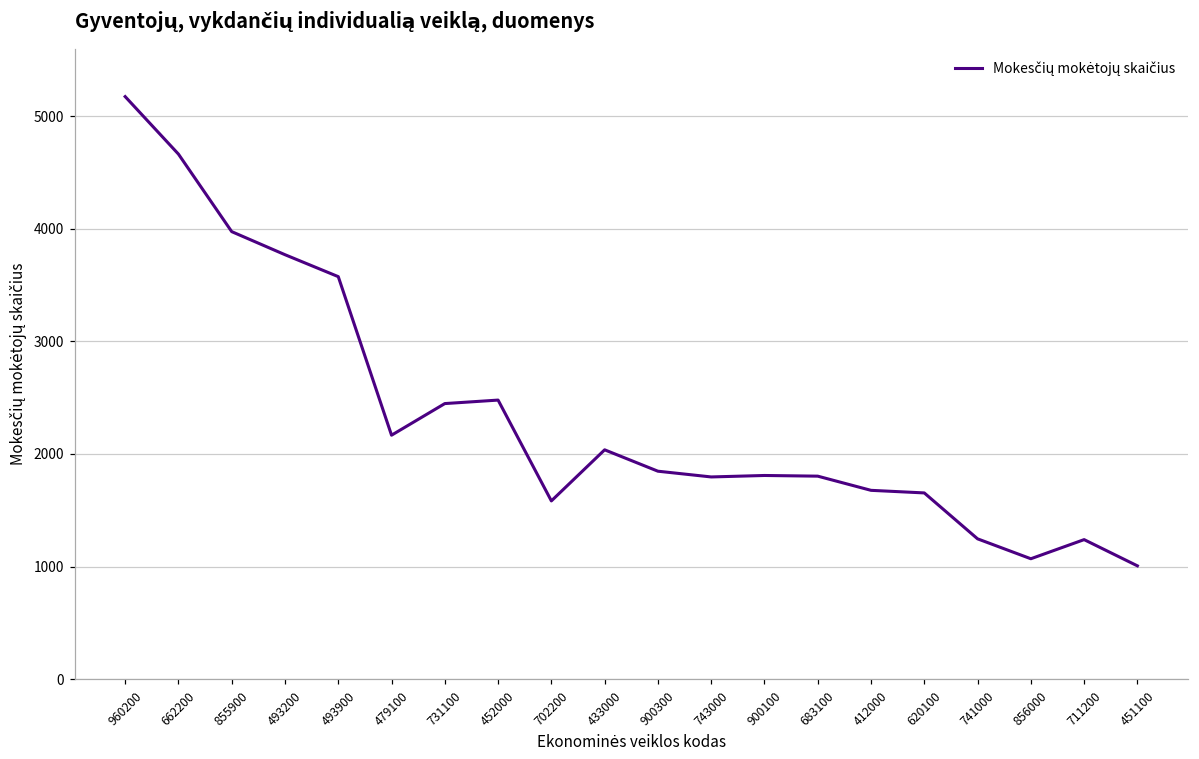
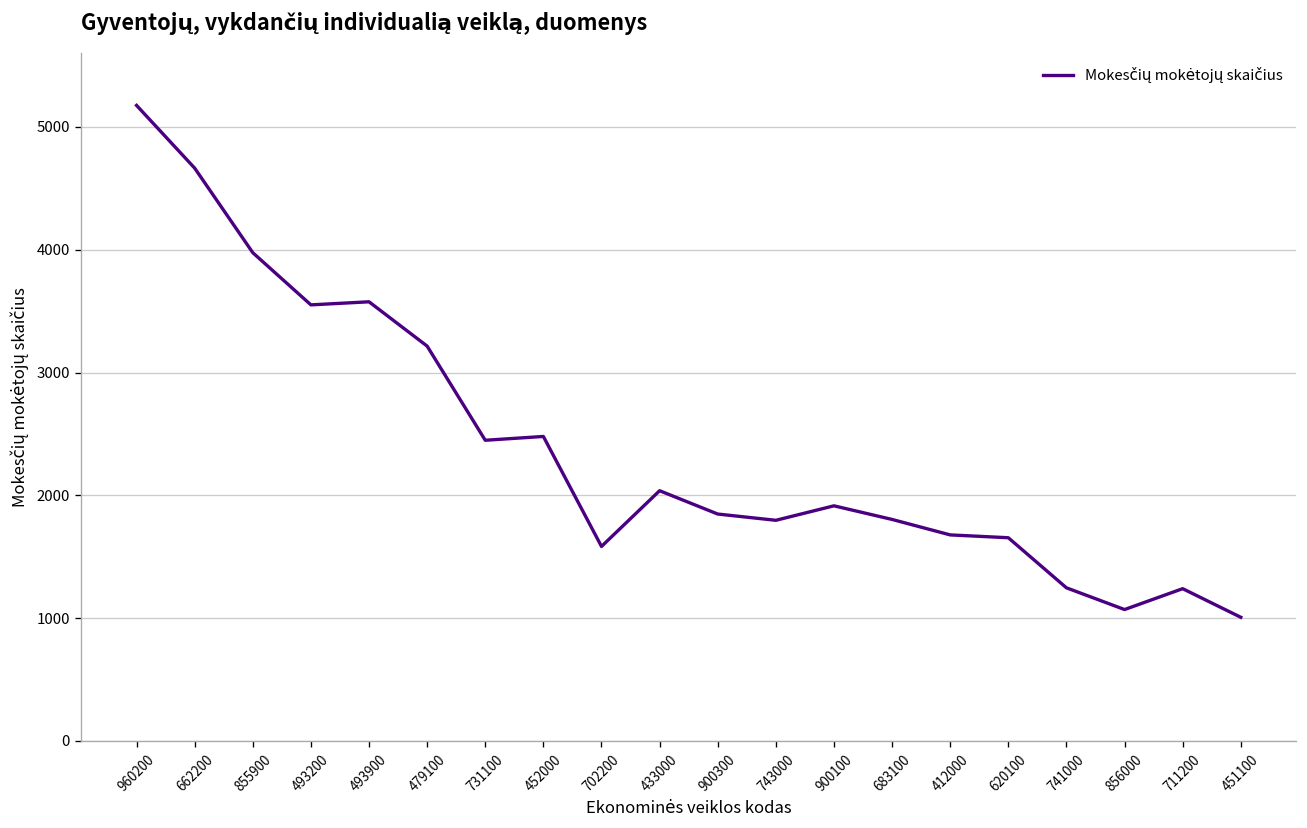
  {
    "960200": 5180,
    "662200": 4670,
    "855900": 3980,
-   "493200": 3770,
+   "493200": 3550,
    "493900": 3580,
-   "479100": 2170,
+   "479100": 3220,
    "731100": 2450,
    "452000": 2480,
    "702200": 1580,
    "433000": 2040,
    "900300": 1850,
    "743000": 1800,
-   "900100": 1810,
+   "900100": 1910,
    "683100": 1800,
    "412000": 1680,
    "620100": 1650,
    "741000": 1250,
    "856000": 1070,
    "711200": 1240,
    "451100": 1010
  }
